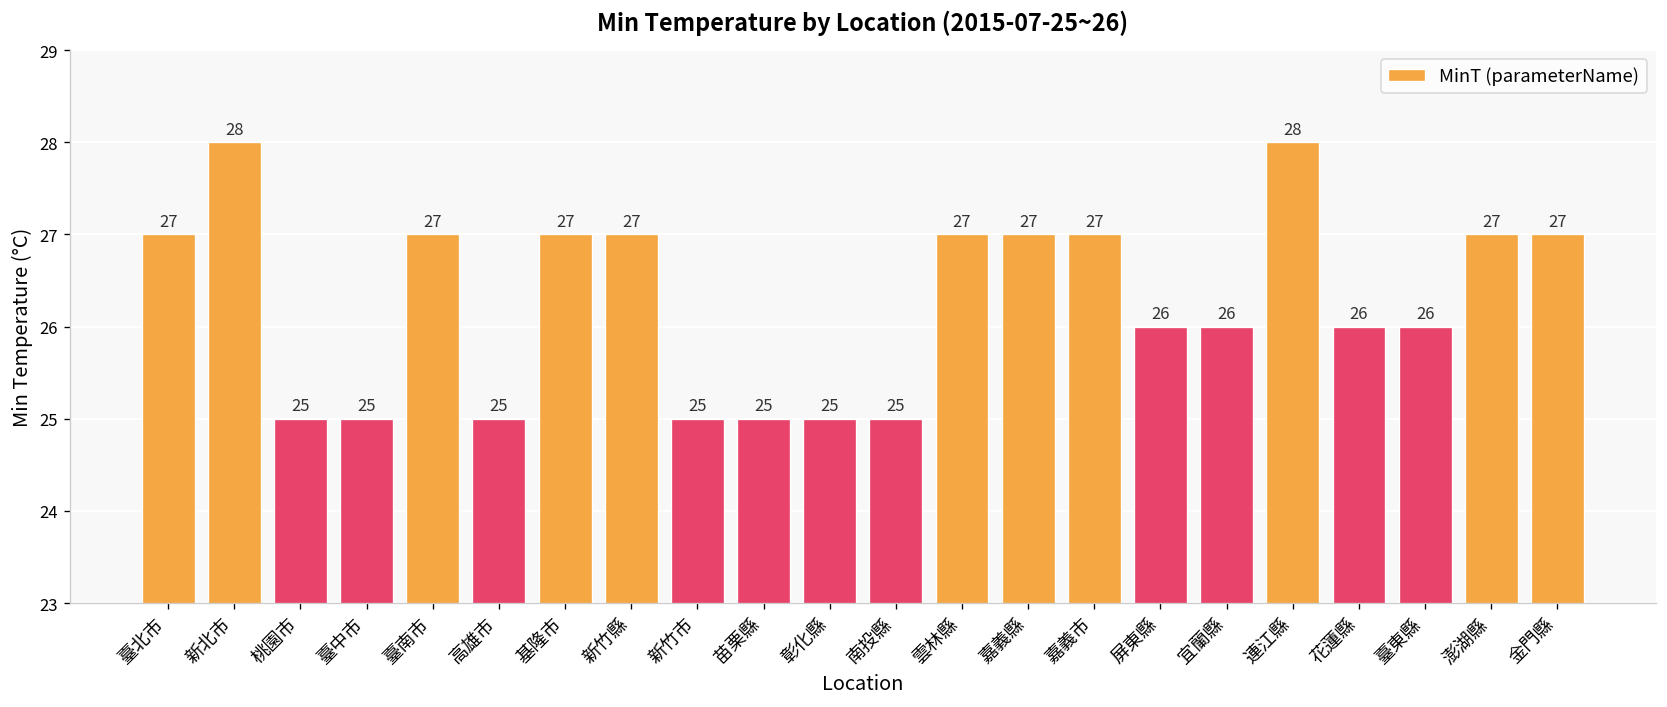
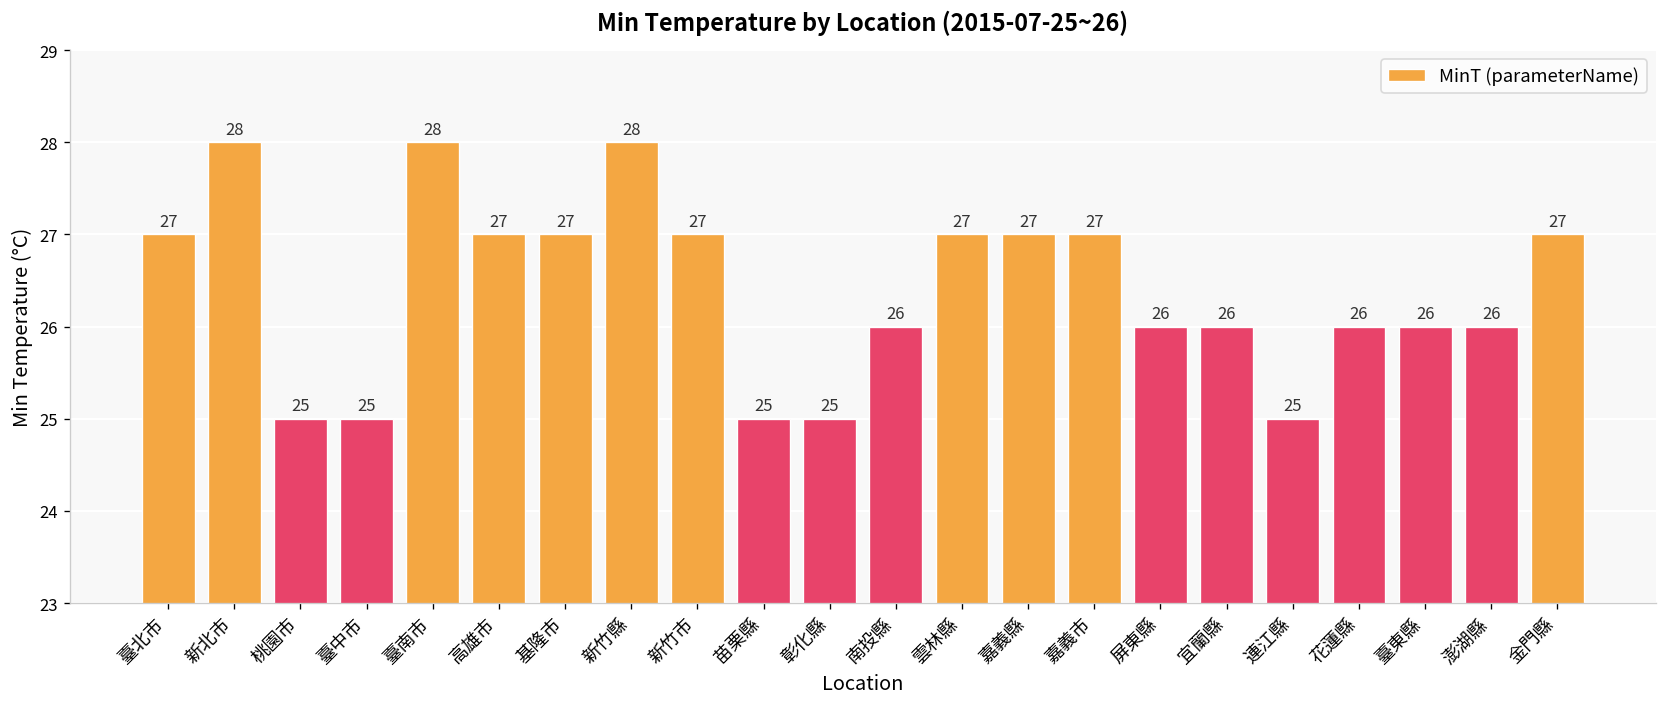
  {
    "臺北市": 27,
    "新北市": 28,
    "桃園市": 25,
    "臺中市": 25,
-   "臺南市": 27,
-   "高雄市": 25,
+   "臺南市": 28,
+   "高雄市": 27,
    "基隆市": 27,
-   "新竹縣": 27,
-   "新竹市": 25,
+   "新竹縣": 28,
+   "新竹市": 27,
    "苗栗縣": 25,
    "彰化縣": 25,
-   "南投縣": 25,
+   "南投縣": 26,
    "雲林縣": 27,
    "嘉義縣": 27,
    "嘉義市": 27,
    "屏東縣": 26,
    "宜蘭縣": 26,
-   "連江縣": 28,
+   "連江縣": 25,
    "花蓮縣": 26,
    "臺東縣": 26,
-   "澎湖縣": 27,
+   "澎湖縣": 26,
    "金門縣": 27
  }
